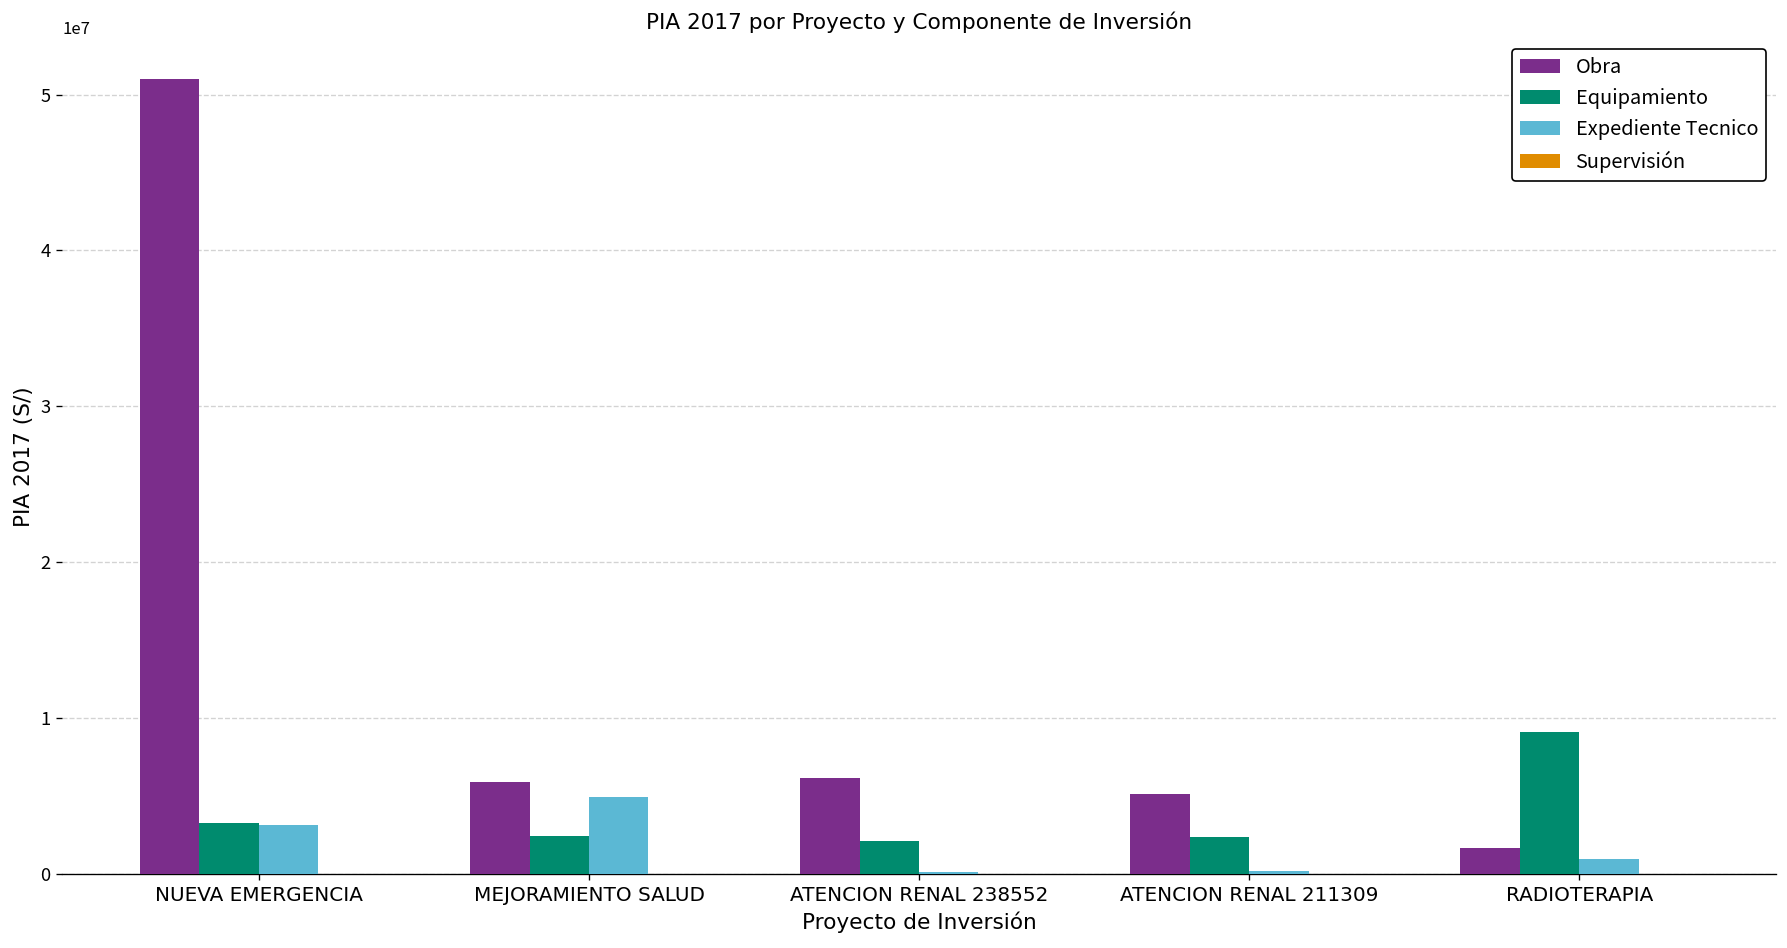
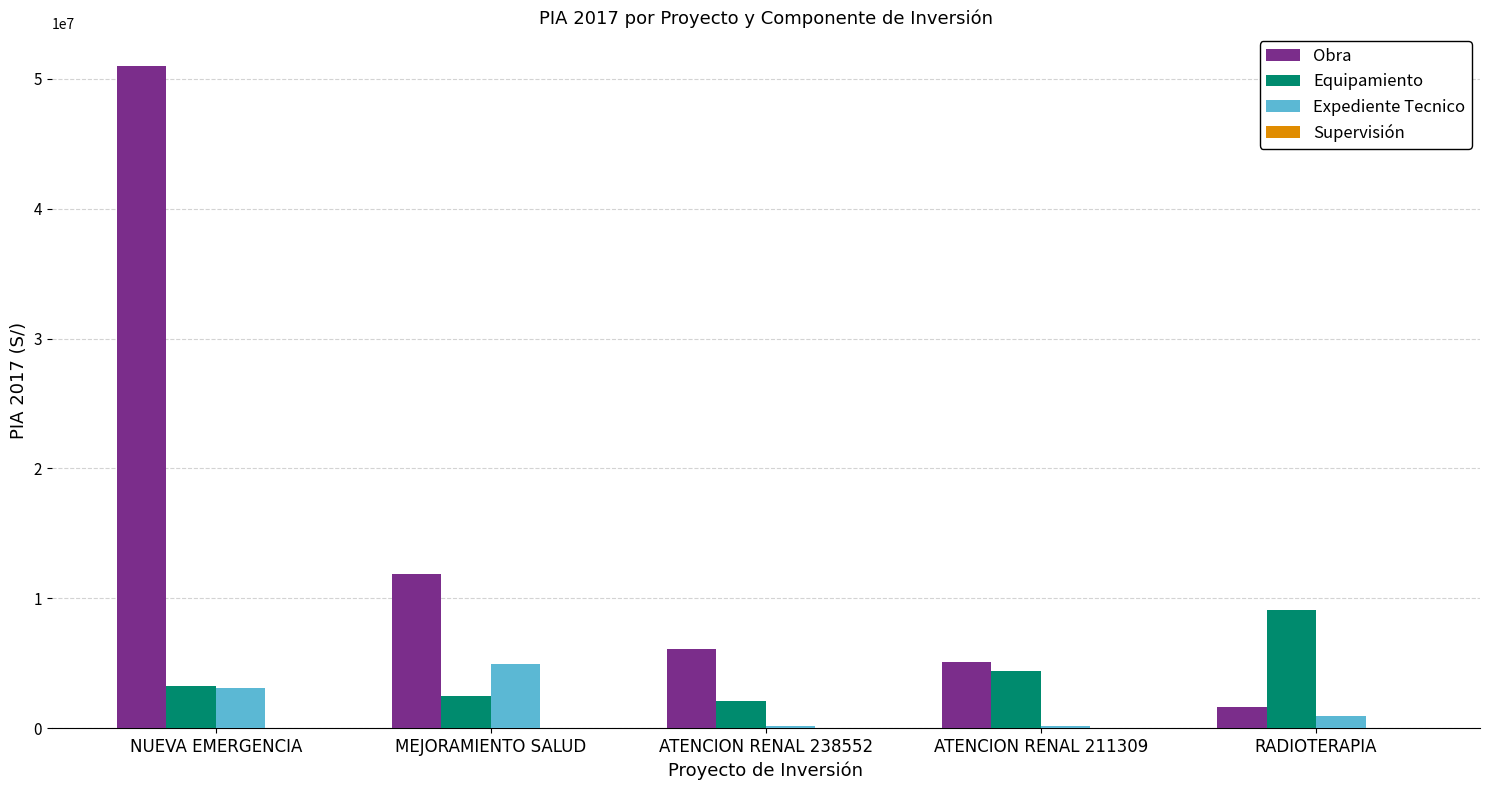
  {
    "Obra": {
      "NUEVA EMERGENCIA": 51000000,
-     "MEJORAMIENTO SALUD": 5900000,
+     "MEJORAMIENTO SALUD": 11900000,
      "ATENCION RENAL 238552": 6100000,
      "ATENCION RENAL 211309": 5100000,
      "RADIOTERAPIA": 1700000
    },
    "Equipamiento": {
      "NUEVA EMERGENCIA": 3300000,
      "MEJORAMIENTO SALUD": 2400000,
      "ATENCION RENAL 238552": 2100000,
-     "ATENCION RENAL 211309": 2400000,
+     "ATENCION RENAL 211309": 4400000,
      "RADIOTERAPIA": 9100000
    },
    "Expediente Tecnico": {
      "NUEVA EMERGENCIA": 3100000,
      "MEJORAMIENTO SALUD": 5000000,
      "RADIOTERAPIA": 1000000
    },
    "Supervisión": {
      "NUEVA EMERGENCIA": 0,
      "MEJORAMIENTO SALUD": 0,
      "ATENCION RENAL 238552": 0,
      "ATENCION RENAL 211309": 0,
      "RADIOTERAPIA": 0
    }
  }
